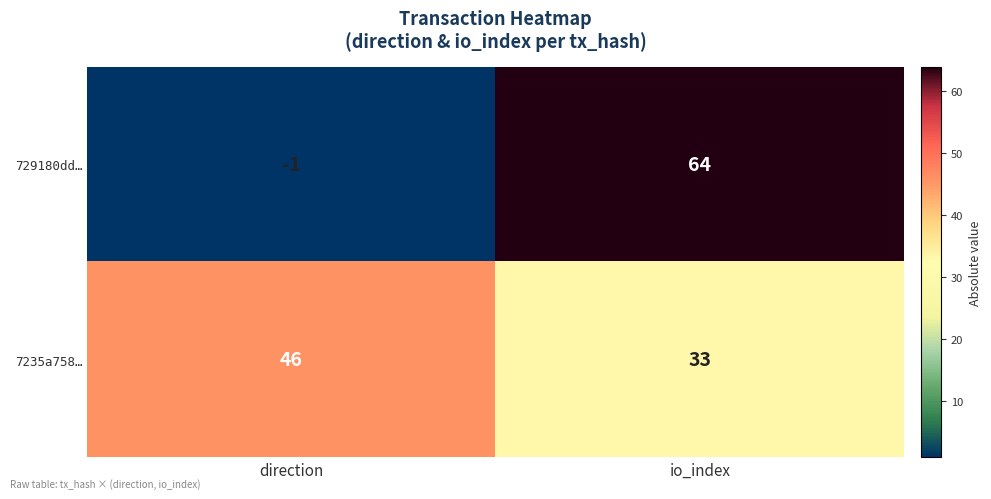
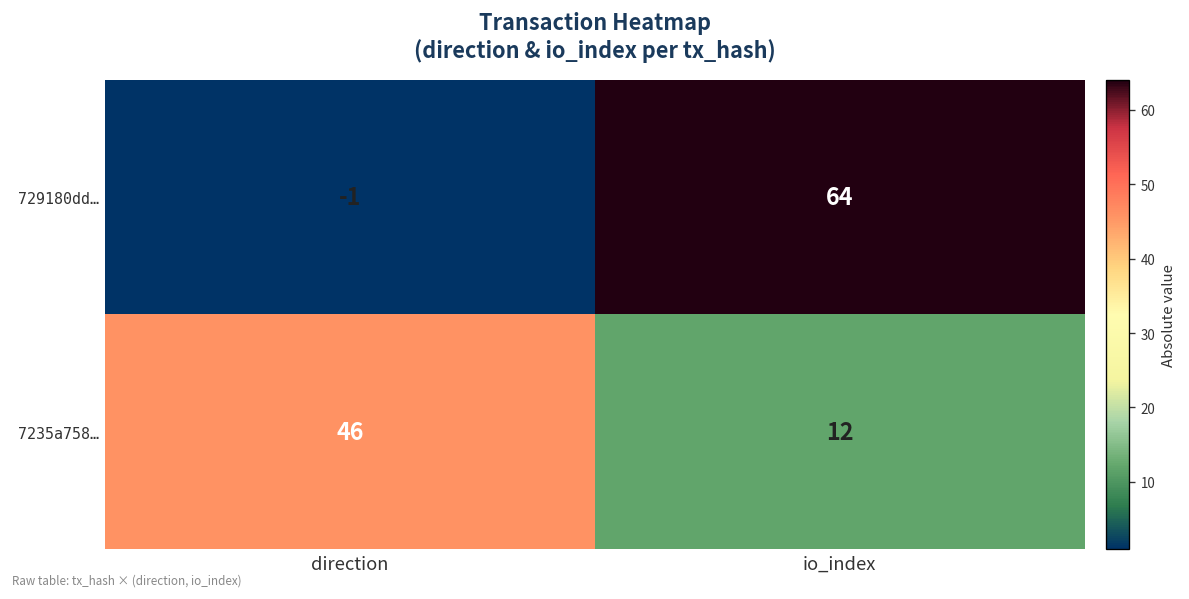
  {
    "729180dd…": {
      "direction": -1,
      "io_index": 64
    },
    "7235a758…": {
      "direction": 46,
-     "io_index": 33
+     "io_index": 12
    }
  }
